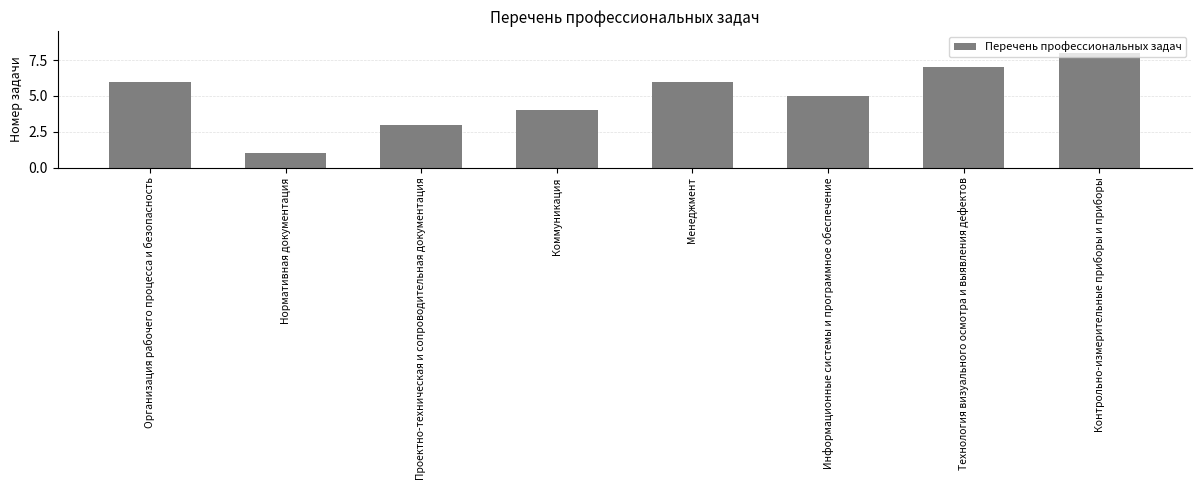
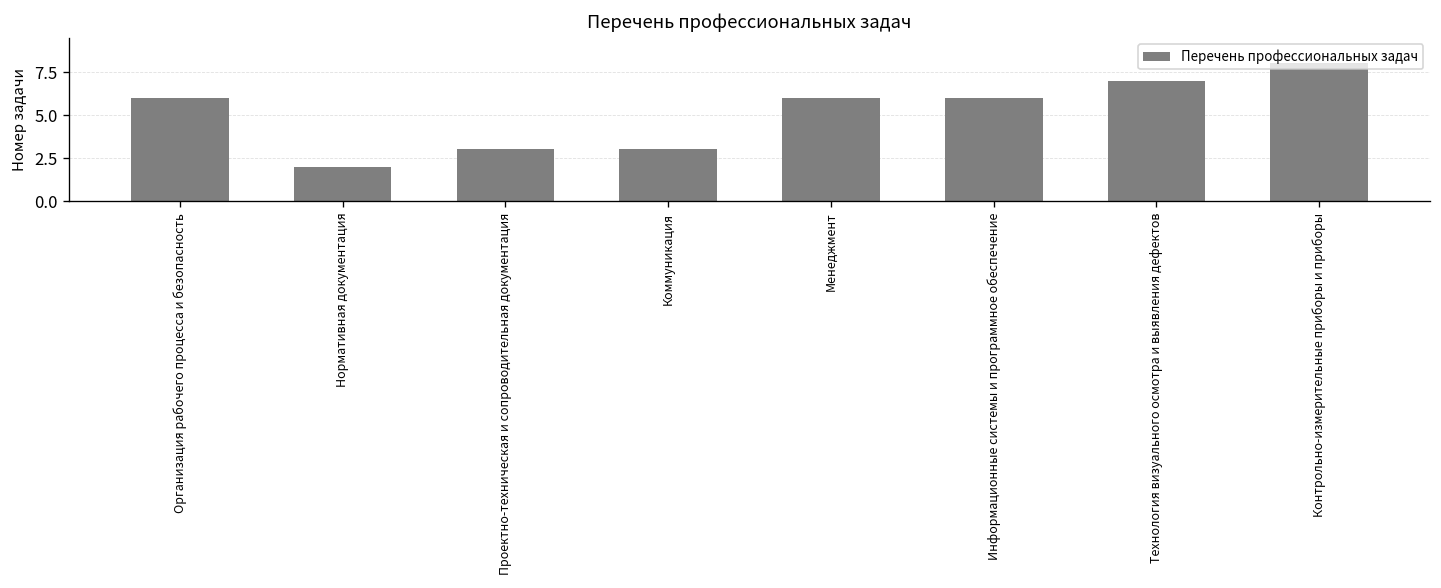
  {
    "Организация рабочего процесса и безопасность": 6,
-   "Нормативная документация": 1,
+   "Нормативная документация": 2,
    "Проектно-техническая и сопроводительная документация": 3,
-   "Коммуникация": 4,
+   "Коммуникация": 3,
    "Менеджмент": 6,
-   "Информационные системы и программное обеспечение": 5,
+   "Информационные системы и программное обеспечение": 6,
    "Технология визуального осмотра и выявления дефектов": 7
  }
